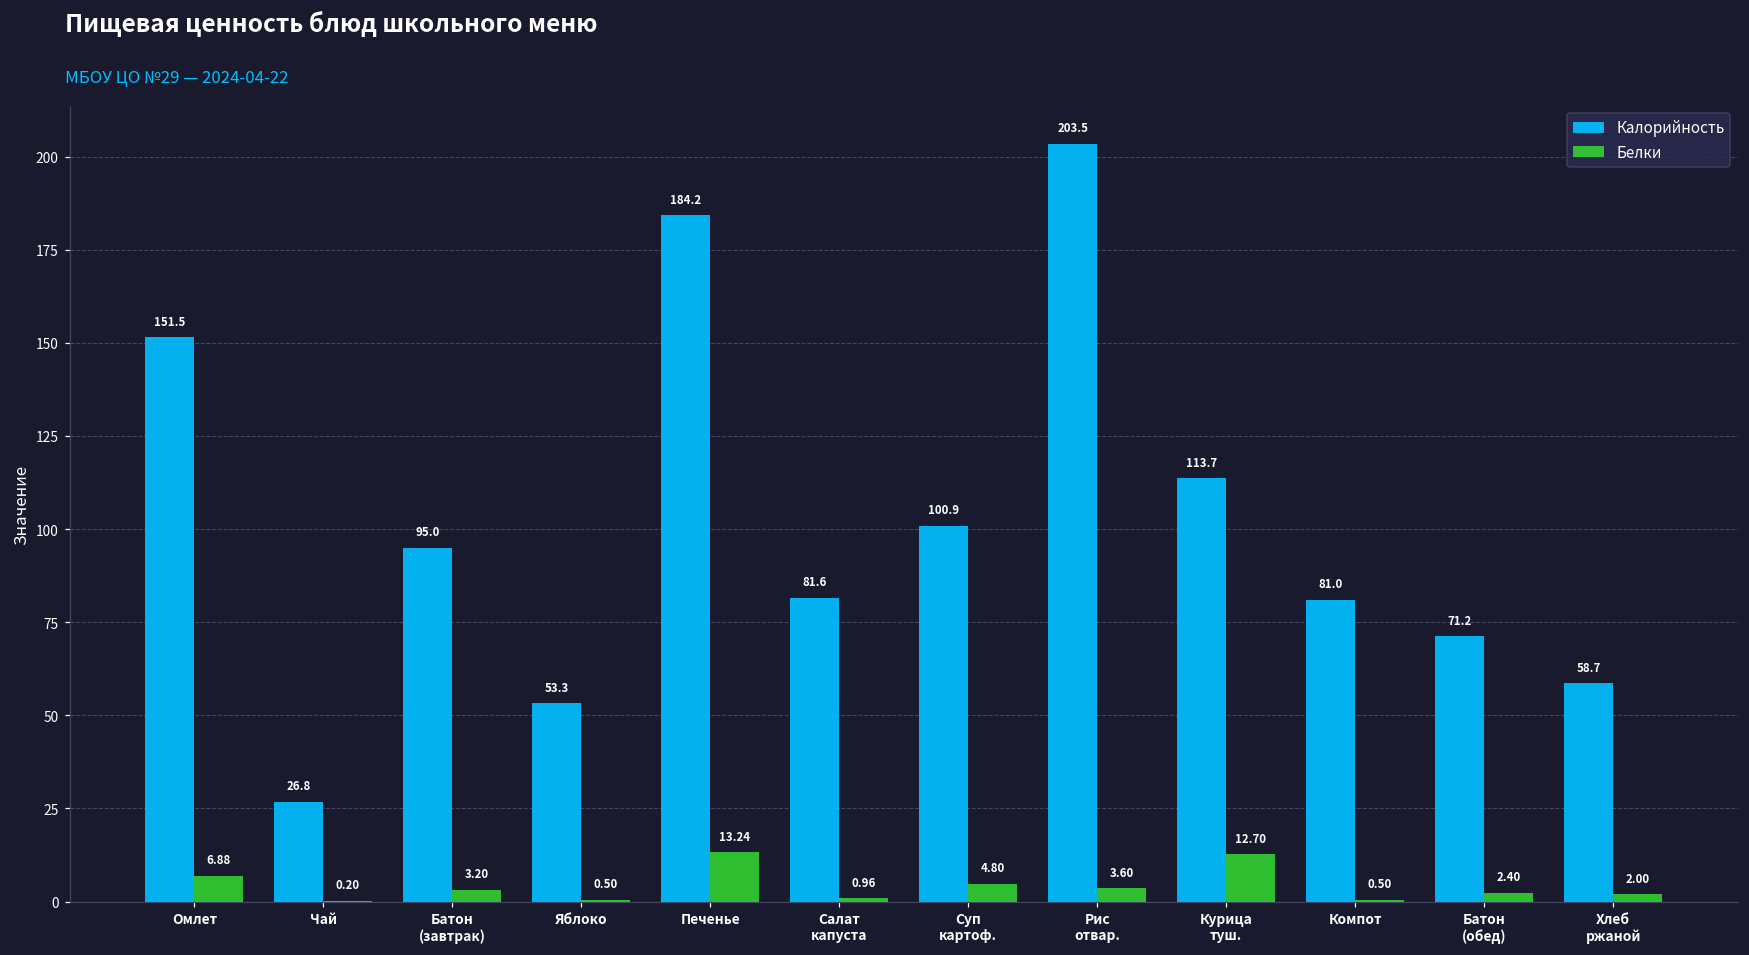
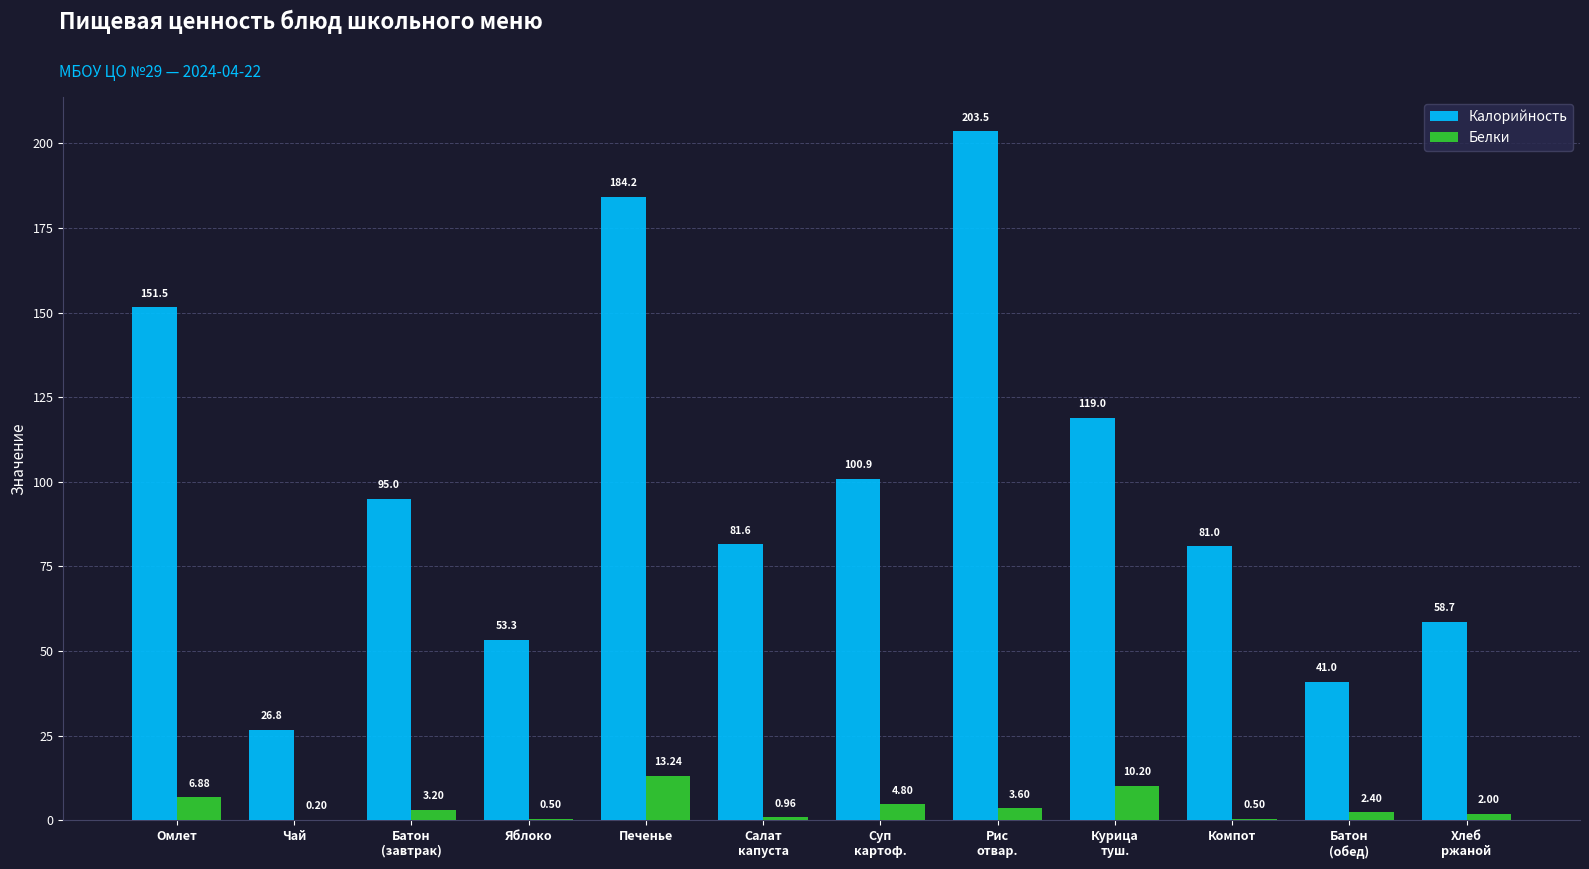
  {
    "Калорийность": {
      "Омлет": 151.5,
      "Чай": 26.8,
      "Батон (завтрак)": 95.0,
      "Яблоко": 53.3,
      "Печенье": 184.2,
      "Салат капуста": 81.6,
      "Суп картоф.": 100.9,
      "Рис отвар.": 203.5,
-     "Курица туш.": 113.7,
+     "Курица туш.": 119.0,
      "Компот": 81.0,
-     "Батон (обед)": 71.2,
+     "Батон (обед)": 41.0,
      "Хлеб ржаной": 58.7
    },
    "Белки": {
      "Омлет": 6.88,
      "Чай": 0.20,
      "Батон (завтрак)": 3.20,
      "Яблоко": 0.50,
      "Печенье": 13.24,
      "Салат капуста": 0.96,
      "Суп картоф.": 4.80,
      "Рис отвар.": 3.60,
-     "Курица туш.": 12.70,
+     "Курица туш.": 10.20,
      "Компот": 0.50,
      "Батон (обед)": 2.40,
      "Хлеб ржаной": 2.00
    }
  }
